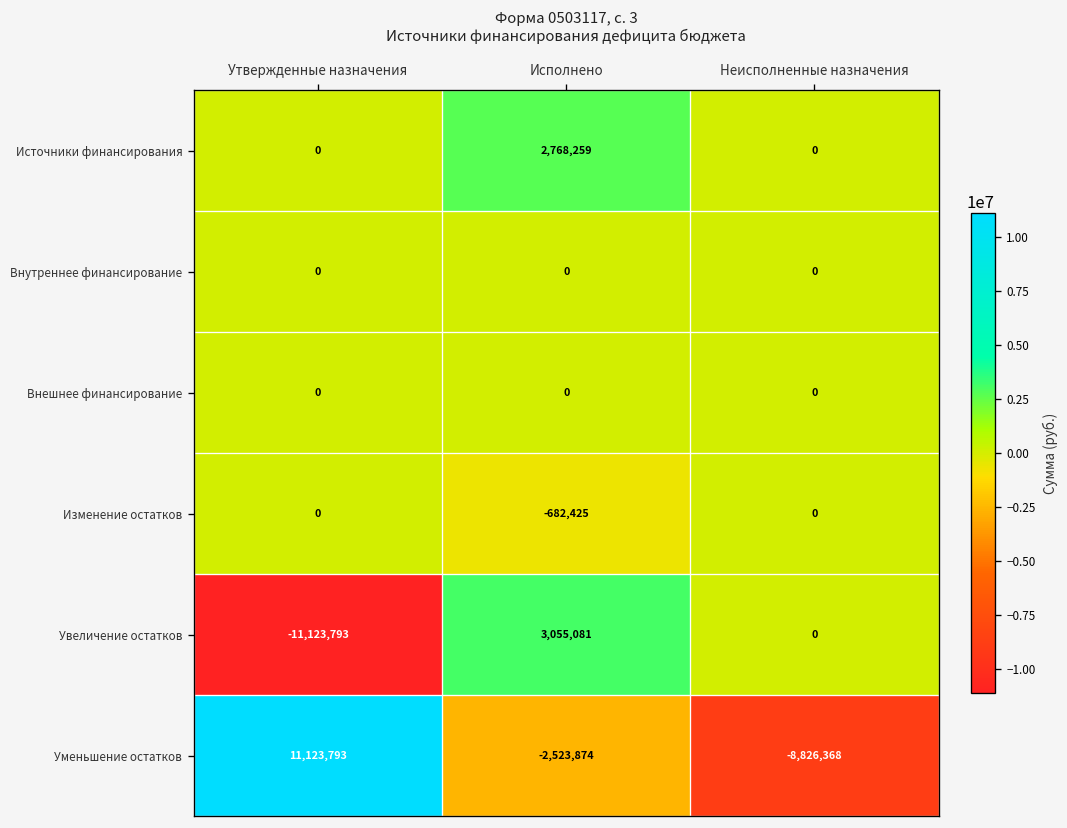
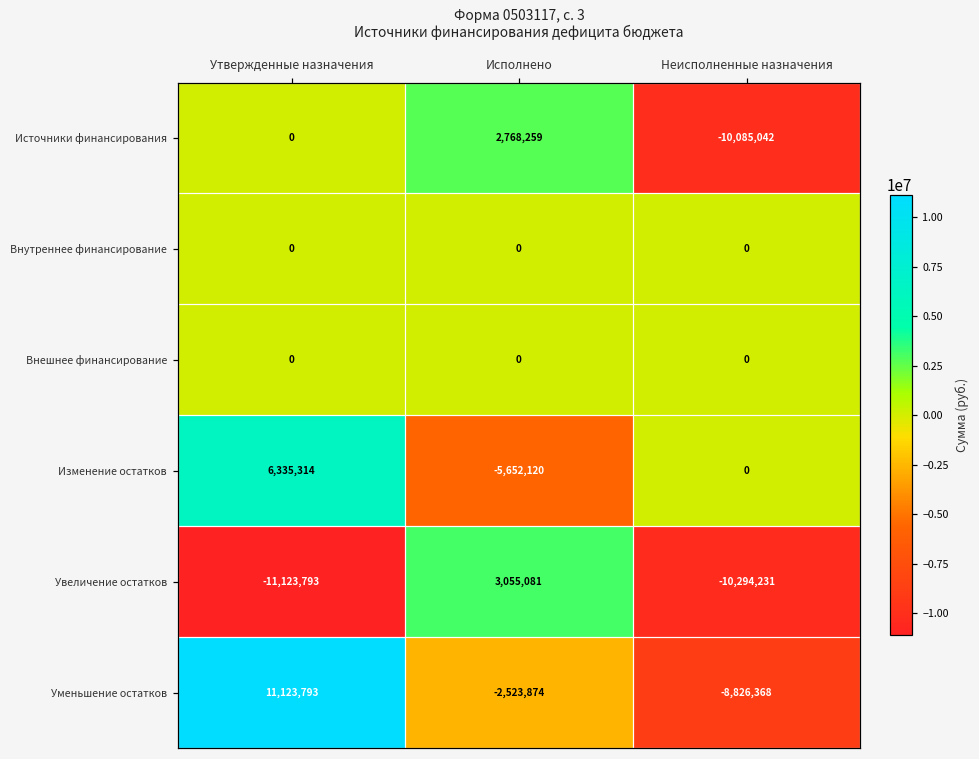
  {
    "Источники финансирования": {
      "Утвержденные назначения": "0",
      "Исполнено": "2,768,259",
-     "Неисполненные назначения": "0"
+     "Неисполненные назначения": "-10,085,042"
    },
    "Внутреннее финансирование": {
      "Утвержденные назначения": "0",
      "Исполнено": "0",
      "Неисполненные назначения": "0"
    },
    "Внешнее финансирование": {
      "Утвержденные назначения": "0",
      "Исполнено": "0",
      "Неисполненные назначения": "0"
    },
    "Изменение остатков": {
-     "Утвержденные назначения": "0",
-     "Исполнено": "-682,425",
+     "Утвержденные назначения": "6,335,314",
+     "Исполнено": "-5,652,120",
      "Неисполненные назначения": "0"
    },
    "Увеличение остатков": {
      "Утвержденные назначения": "-11,123,793",
      "Исполнено": "3,055,081",
-     "Неисполненные назначения": "0"
+     "Неисполненные назначения": "-10,294,231"
    },
    "Уменьшение остатков": {
      "Утвержденные назначения": "11,123,793",
      "Исполнено": "-2,523,874",
      "Неисполненные назначения": "-8,826,368"
    }
  }
